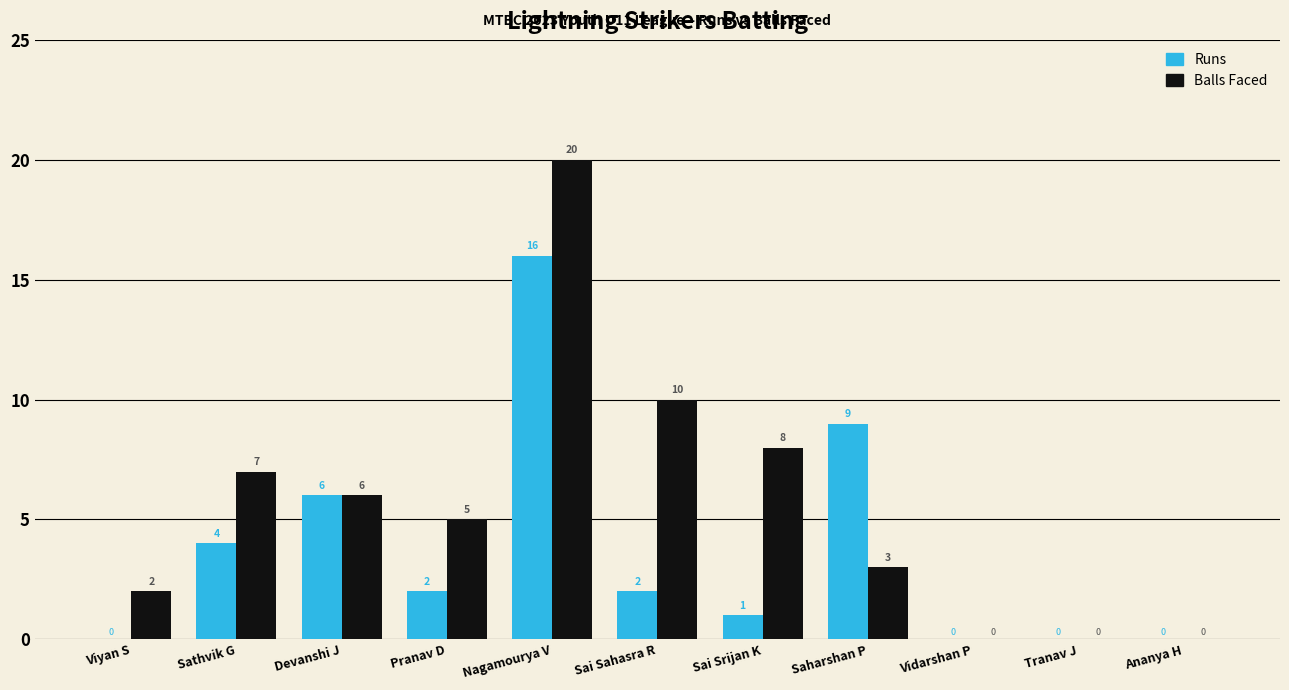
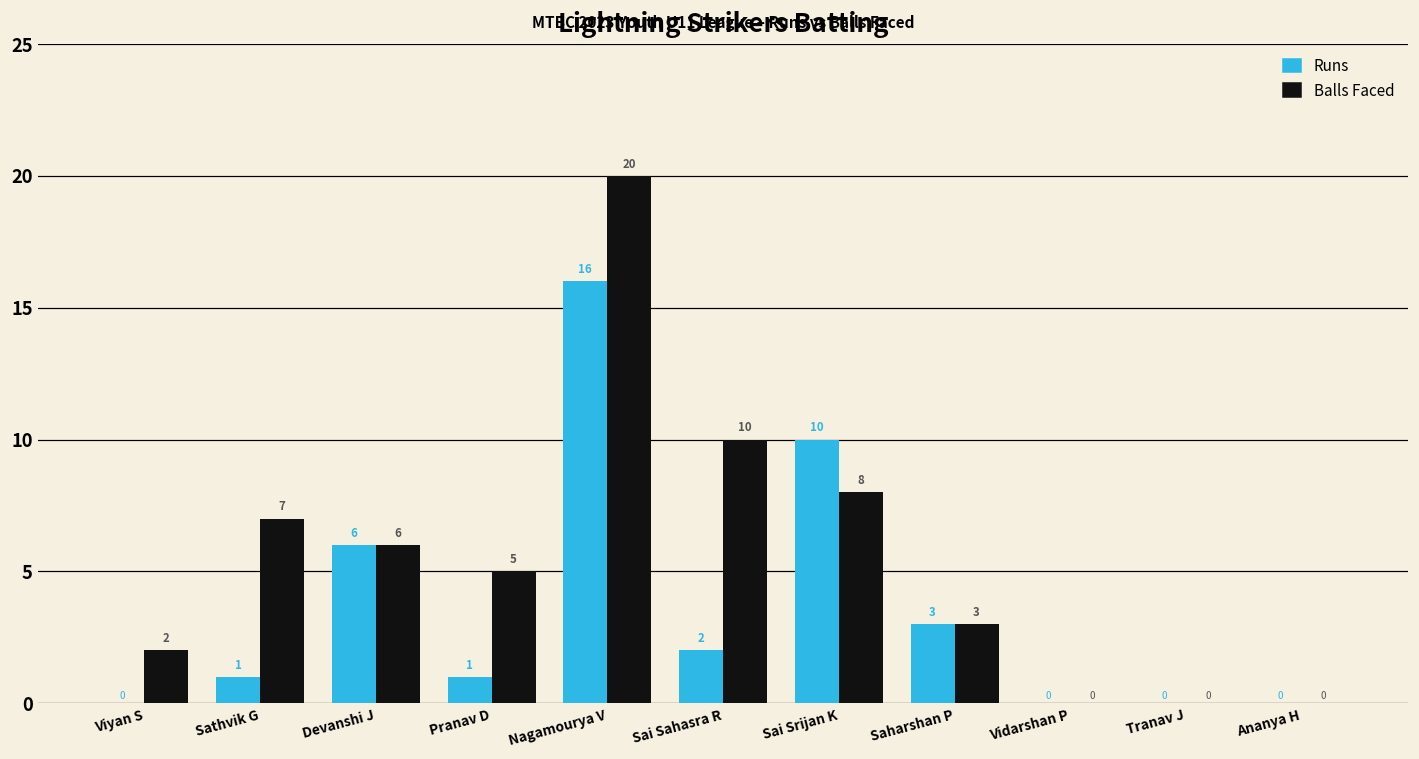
  {
    "Runs": {
      "Viyan S": 0,
-     "Sathvik G": 4,
+     "Sathvik G": 1,
      "Devanshi J": 6,
-     "Pranav D": 2,
+     "Pranav D": 1,
      "Nagamourya V": 16,
      "Sai Sahasra R": 2,
-     "Sai Srijan K": 1,
-     "Saharshan P": 9,
+     "Sai Srijan K": 10,
+     "Saharshan P": 3,
      "Vidarshan P": 0,
      "Tranav J": 0,
      "Ananya H": 0
    }
  }
